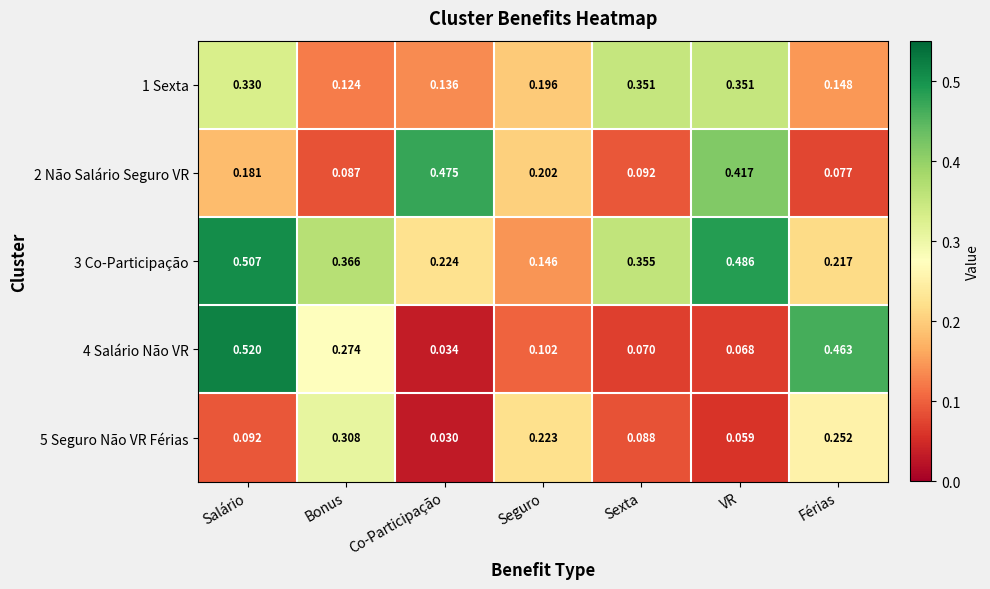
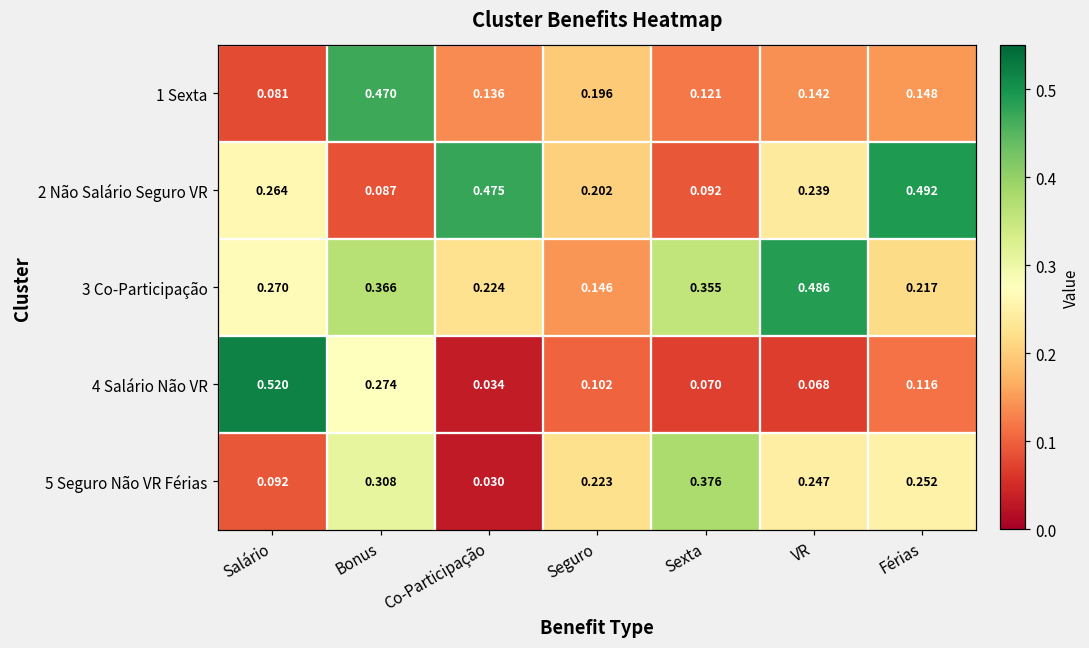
  {
    "1 Sexta": {
-     "Salário": 0.330,
-     "Bonus": 0.124,
+     "Salário": 0.081,
+     "Bonus": 0.470,
      "Co-Participação": 0.136,
      "Seguro": 0.196,
-     "Sexta": 0.351,
-     "VR": 0.351,
+     "Sexta": 0.121,
+     "VR": 0.142,
      "Férias": 0.148
    },
    "2 Não Salário Seguro VR": {
-     "Salário": 0.181,
+     "Salário": 0.264,
      "Bonus": 0.087,
      "Co-Participação": 0.475,
      "Seguro": 0.202,
      "Sexta": 0.092,
-     "VR": 0.417,
-     "Férias": 0.077
+     "VR": 0.239,
+     "Férias": 0.492
    },
    "3 Co-Participação": {
-     "Salário": 0.507,
+     "Salário": 0.270,
      "Bonus": 0.366,
      "Co-Participação": 0.224,
      "Seguro": 0.146,
      "Sexta": 0.355,
      "VR": 0.486,
      "Férias": 0.217
    },
    "4 Salário Não VR": {
      "Salário": 0.520,
      "Bonus": 0.274,
      "Co-Participação": 0.034,
      "Seguro": 0.102,
      "Sexta": 0.070,
      "VR": 0.068,
-     "Férias": 0.463
+     "Férias": 0.116
    },
    "5 Seguro Não VR Férias": {
      "Salário": 0.092,
      "Bonus": 0.308,
      "Co-Participação": 0.030,
      "Seguro": 0.223,
-     "Sexta": 0.088,
-     "VR": 0.059,
+     "Sexta": 0.376,
+     "VR": 0.247,
      "Férias": 0.252
    }
  }
